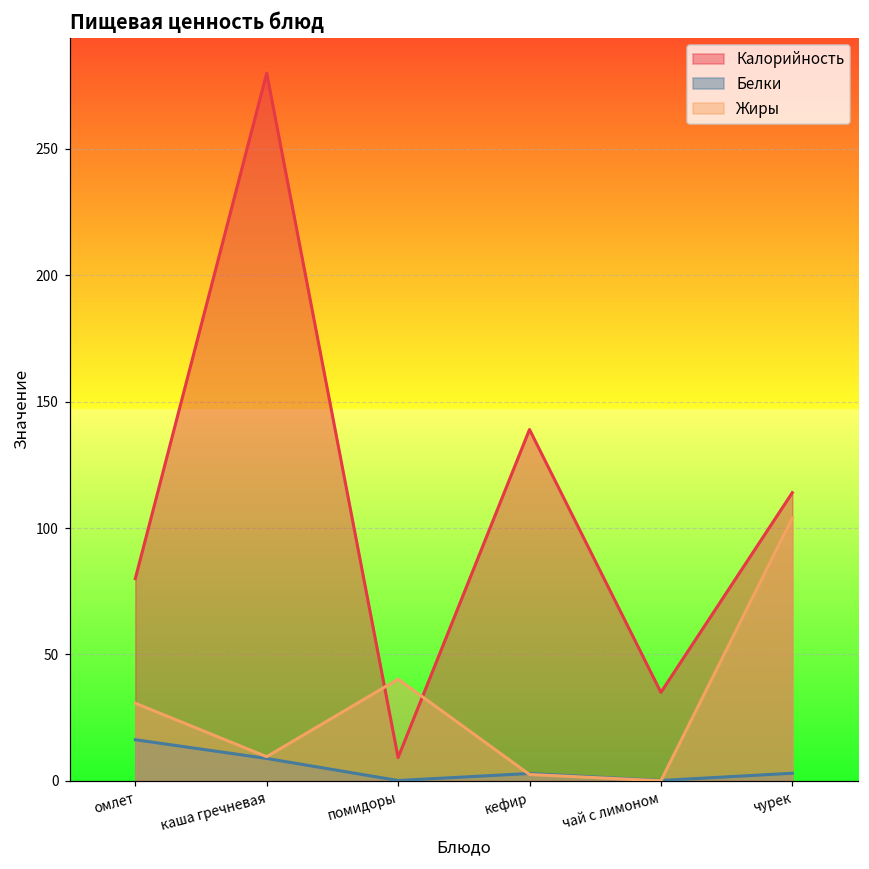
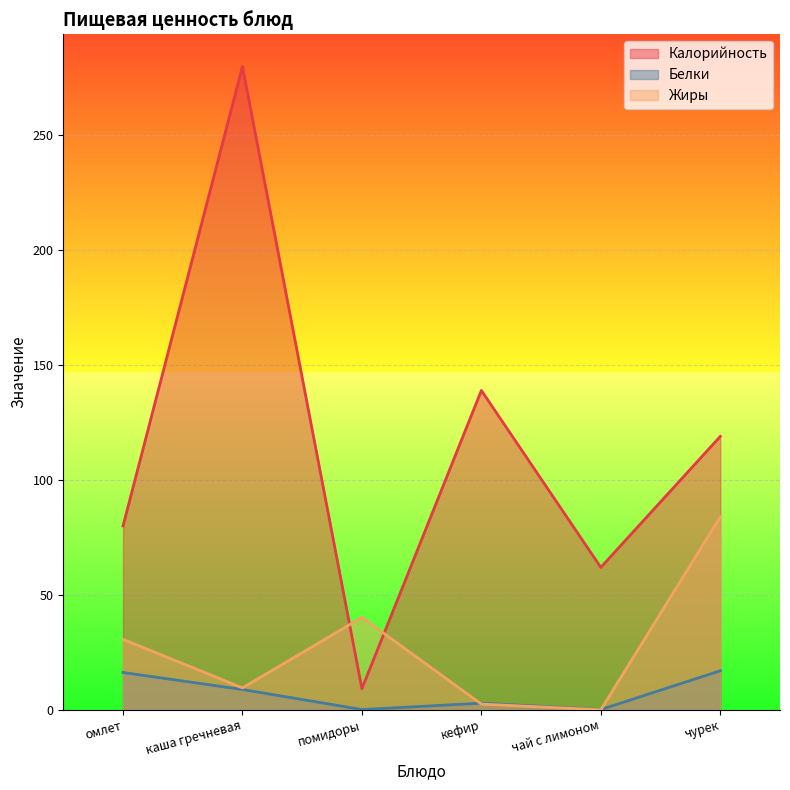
  {
    "Калорийность": {
      "омлет": 80,
      "каша гречневая": 280,
      "помидоры": 9,
      "кефир": 139,
-     "чай с лимоном": 35,
-     "чурек": 114
+     "чай с лимоном": 62,
+     "чурек": 119
    },
    "Белки": {
      "омлет": 16,
      "помидоры": 0,
-     "чурек": 3
+     "чурек": 17
    },
    "Жиры": {
      "омлет": 31,
      "помидоры": 40,
-     "чурек": 104
+     "чурек": 84
    }
  }
